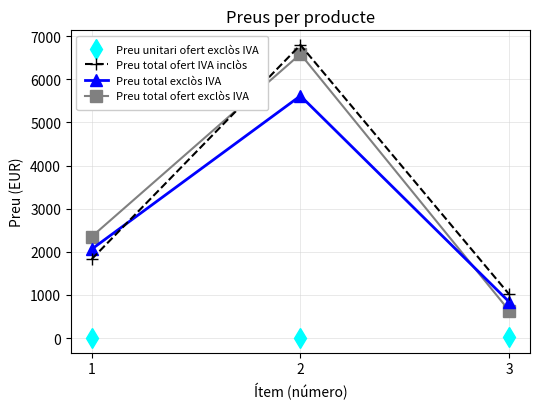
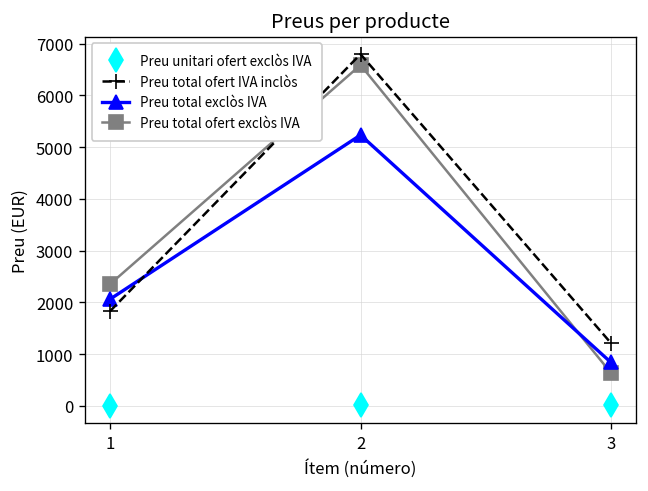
  {
    "Preu unitari ofert exclòs IVA": {
      "1": 0,
      "2": 0,
      "3": 0
    },
    "Preu total ofert IVA inclòs": {
      "1": 1800,
      "2": 6800,
-     "3": 1000
+     "3": 1200
    },
    "Preu total exclòs IVA": {
      "1": 2100,
-     "2": 5600,
+     "2": 5200,
      "3": 800
    },
    "Preu total ofert exclòs IVA": {
      "1": 2400,
      "2": 6600,
      "3": 600
    }
  }
